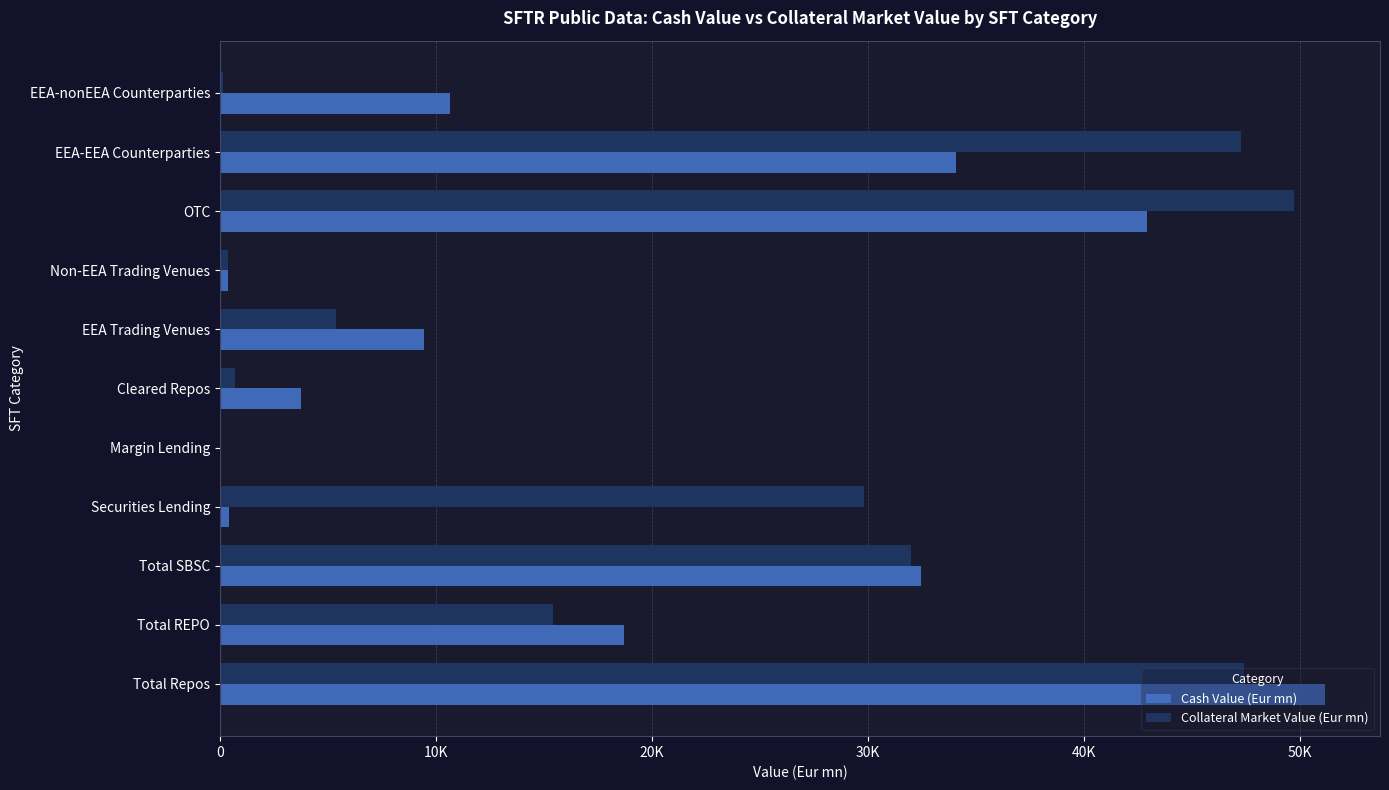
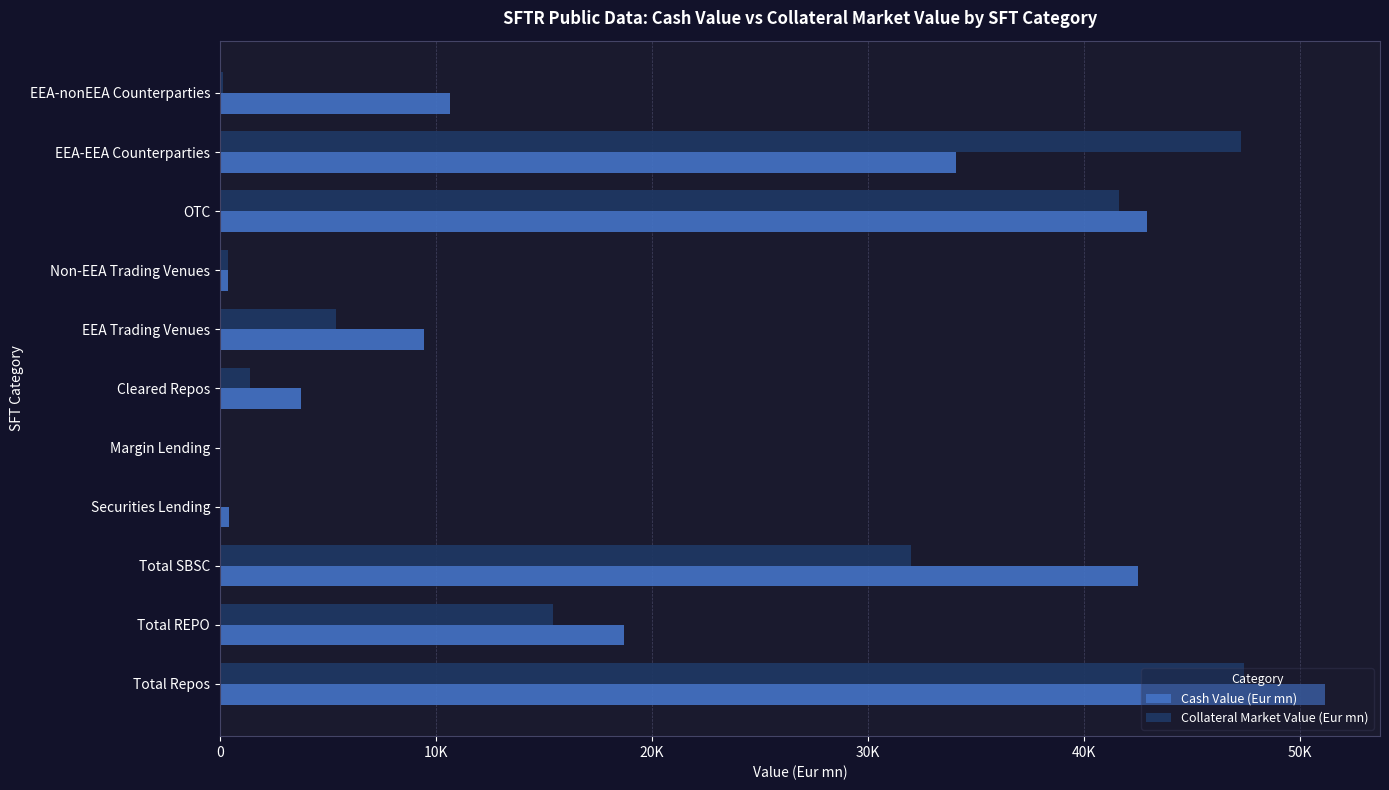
  {
    "Cash Value (Eur mn)": {
      "EEA-nonEEA Counterparties": 10600,
      "EEA-EEA Counterparties": 34100,
      "OTC": 42900,
      "Non-EEA Trading Venues": 400,
      "EEA Trading Venues": 9500,
      "Cleared Repos": 3800,
      "Securities Lending": 400,
-     "Total SBSC": 32400,
+     "Total SBSC": 42500,
      "Total REPO": 18700
    },
    "Collateral Market Value (Eur mn)": {
      "EEA-nonEEA Counterparties": 100,
      "EEA-EEA Counterparties": 47300,
-     "OTC": 49700,
+     "OTC": 41600,
      "Non-EEA Trading Venues": 400,
      "EEA Trading Venues": 5400,
-     "Cleared Repos": 700,
-     "Securities Lending": 29800,
+     "Cleared Repos": 1400,
+     "Securities Lending": 0,
      "Total SBSC": 32000,
      "Total REPO": 15400
    }
  }
